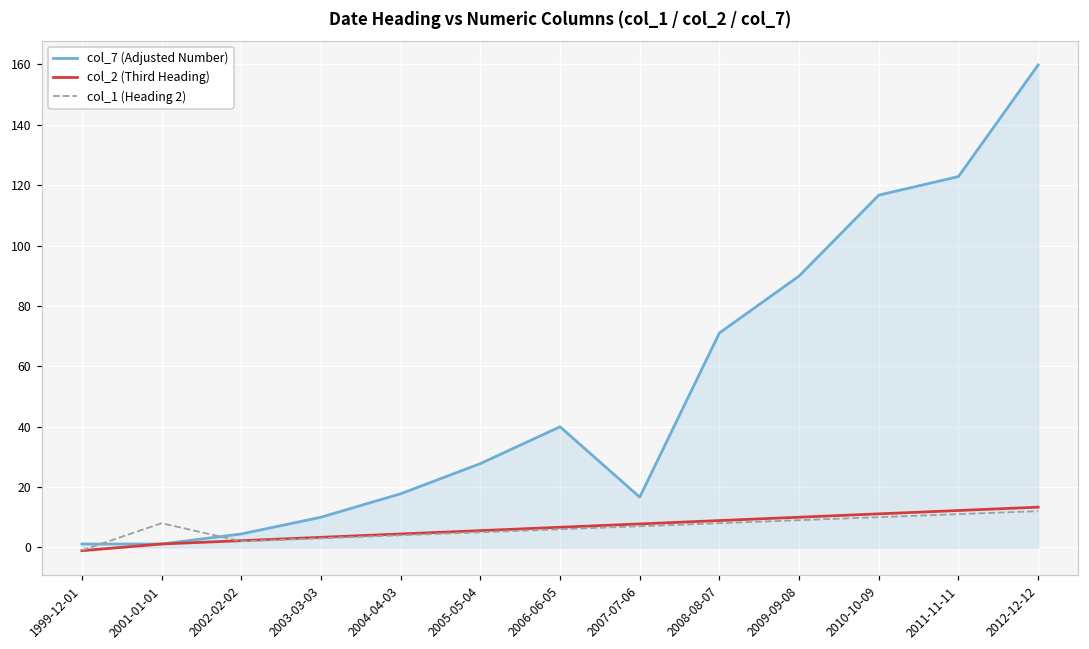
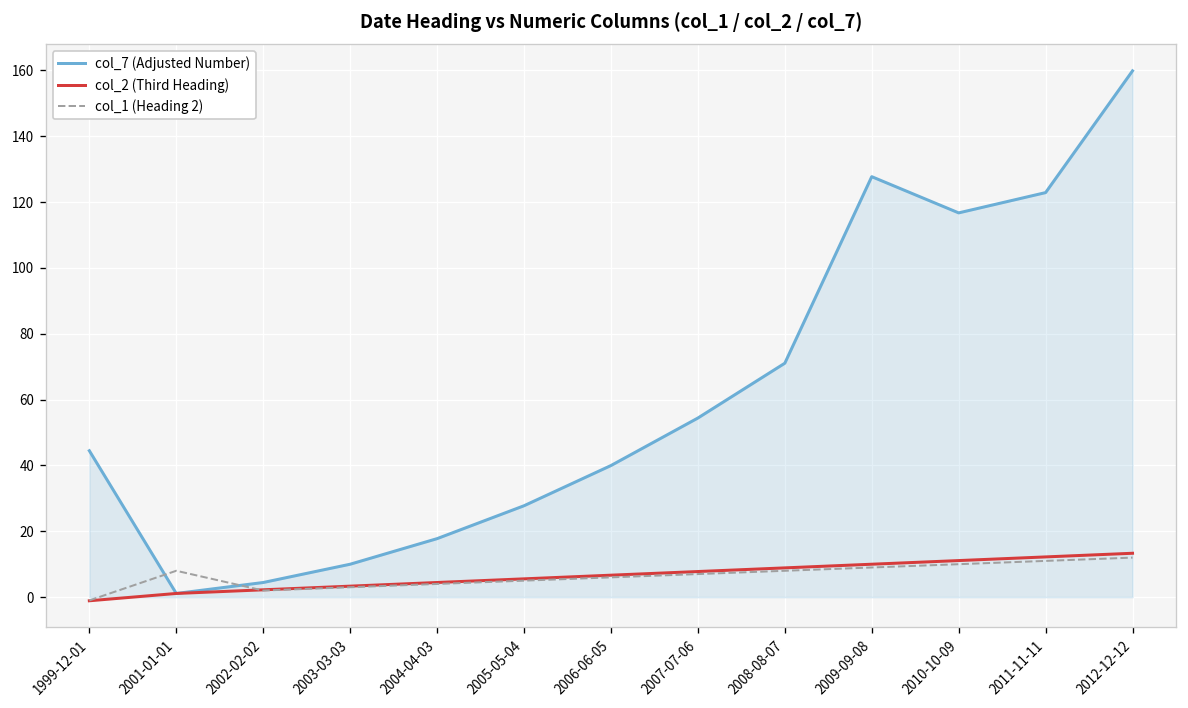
  {
    "col_7 (Adjusted Number)": {
-     "1999-12-01": 1,
+     "1999-12-01": 44,
      "2002-02-02": 4,
      "2003-03-03": 10,
      "2004-04-03": 18,
      "2005-05-04": 28,
      "2006-06-05": 40,
-     "2007-07-06": 17,
+     "2007-07-06": 54,
      "2008-08-07": 71,
-     "2009-09-08": 90,
+     "2009-09-08": 128,
      "2010-10-09": 117,
      "2011-11-11": 123,
      "2012-12-12": 160
    },
    "col_2 (Third Heading)": {
      "2009-09-08": 10,
      "2010-10-09": 11,
      "2011-11-11": 12,
      "2012-12-12": 13
    },
    "col_1 (Heading 2)": {
      "2001-01-01": 8,
      "2009-09-08": 9,
      "2010-10-09": 10,
      "2011-11-11": 11,
      "2012-12-12": 12
    }
  }
